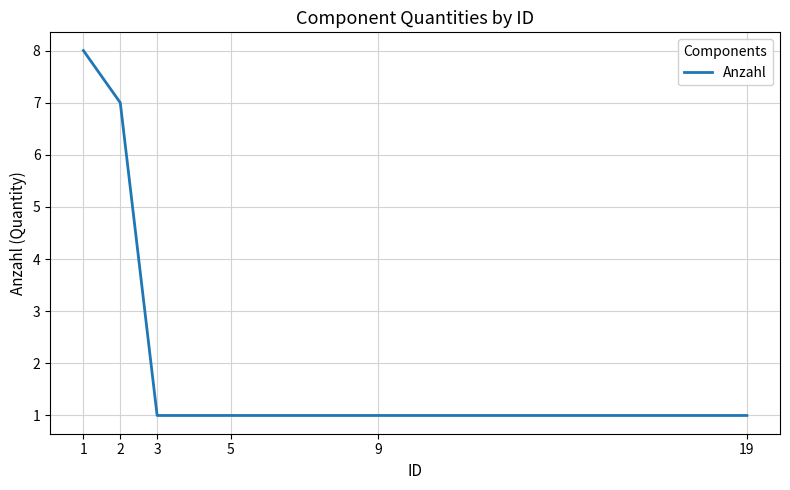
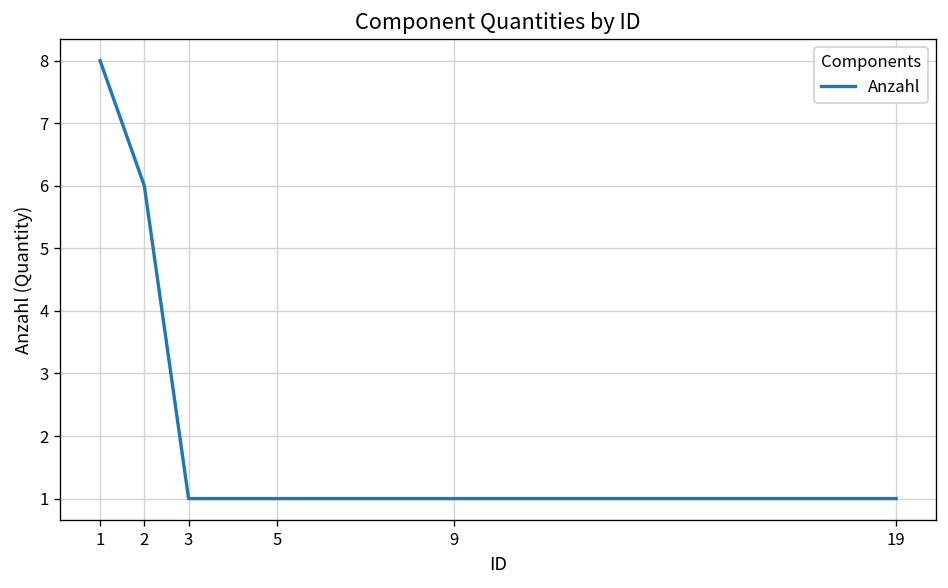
  {
    "1": 8,
-   "2": 7,
+   "2": 6,
    "3": 1,
    "5": 1,
    "9": 1,
    "19": 1
  }
